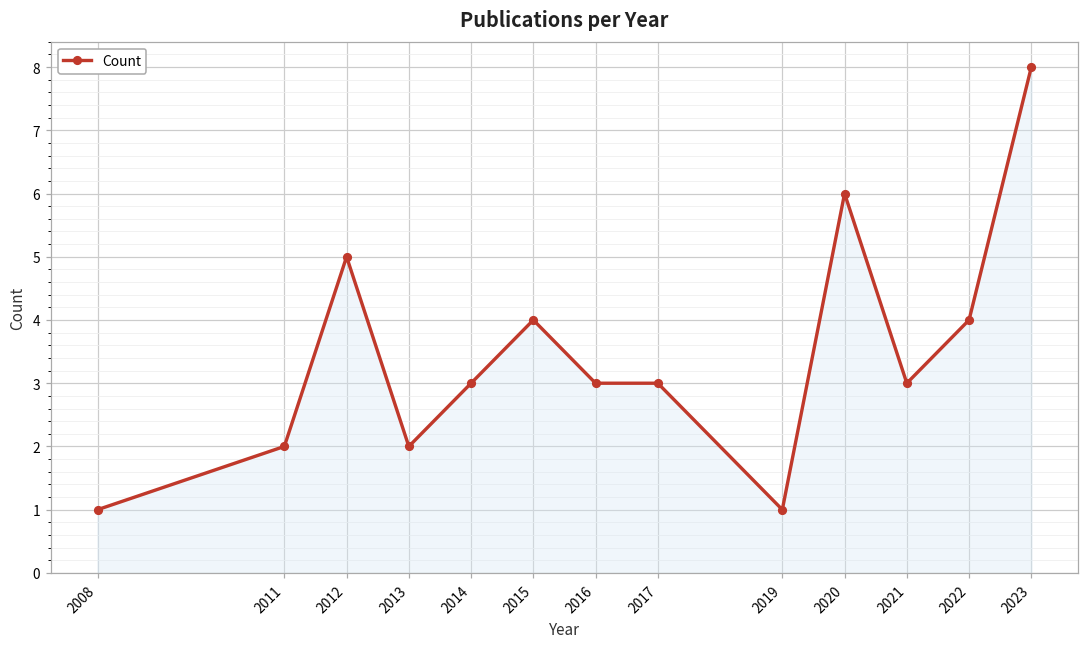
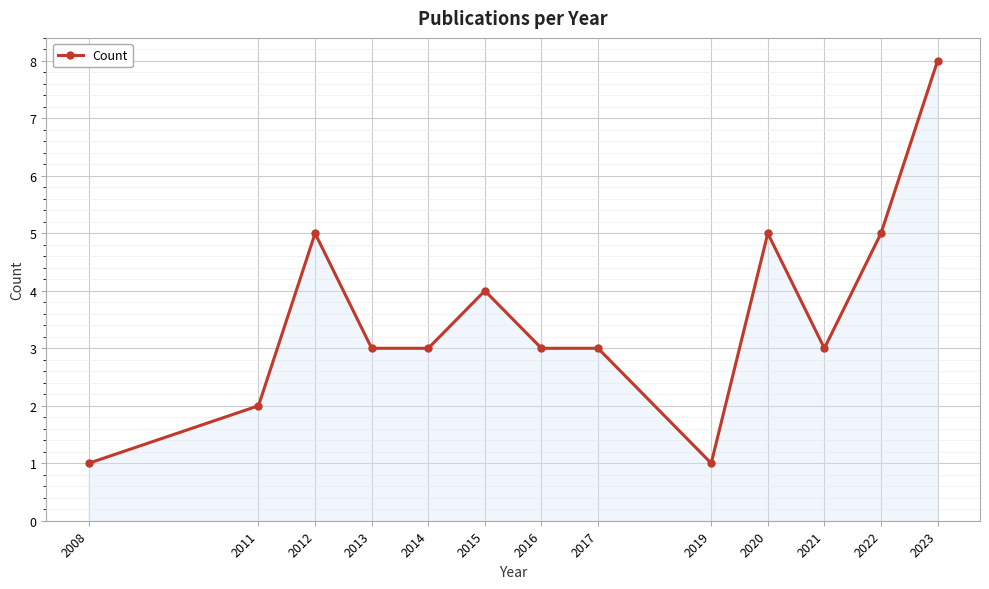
  {
    "2008": 1,
    "2011": 2,
    "2012": 5,
-   "2013": 2,
+   "2013": 3,
    "2014": 3,
    "2015": 4,
    "2016": 3,
    "2017": 3,
    "2019": 1,
-   "2020": 6,
+   "2020": 5,
    "2021": 3,
-   "2022": 4,
+   "2022": 5,
    "2023": 8
  }
